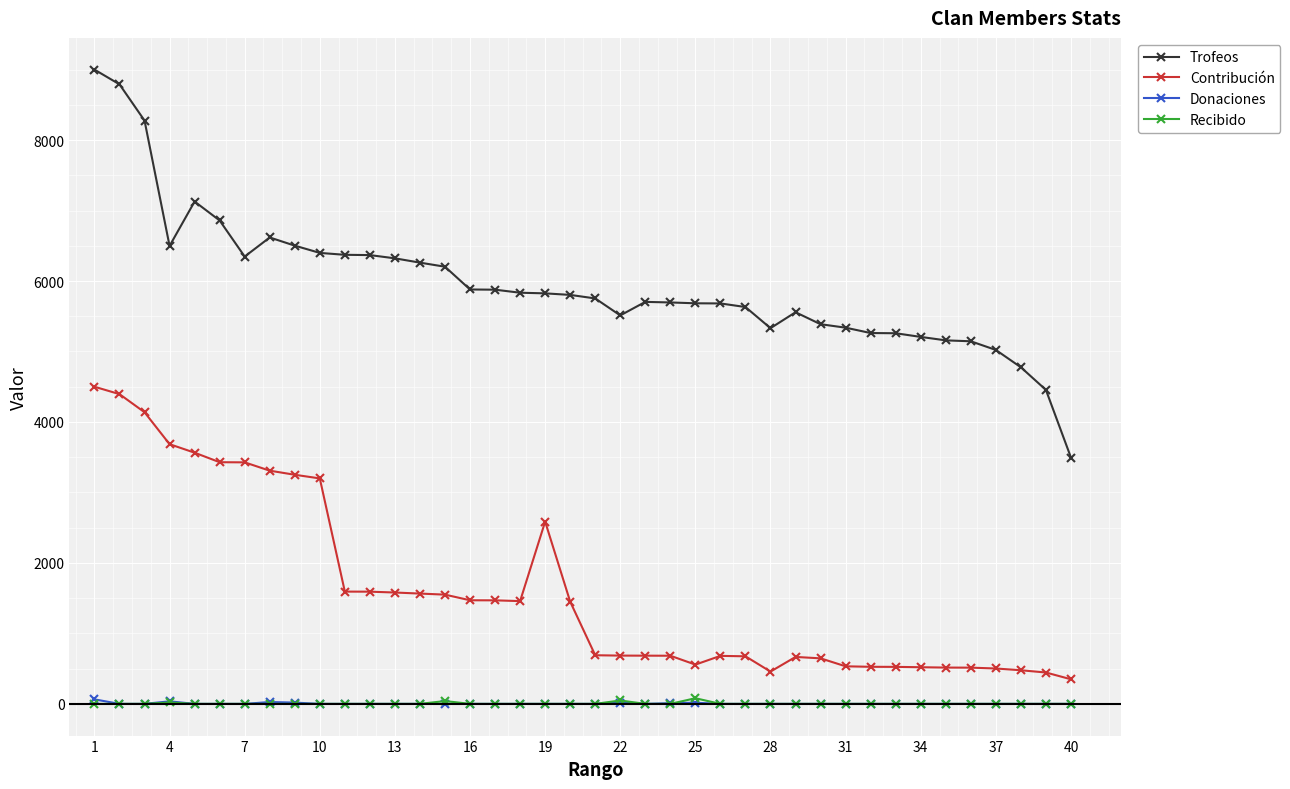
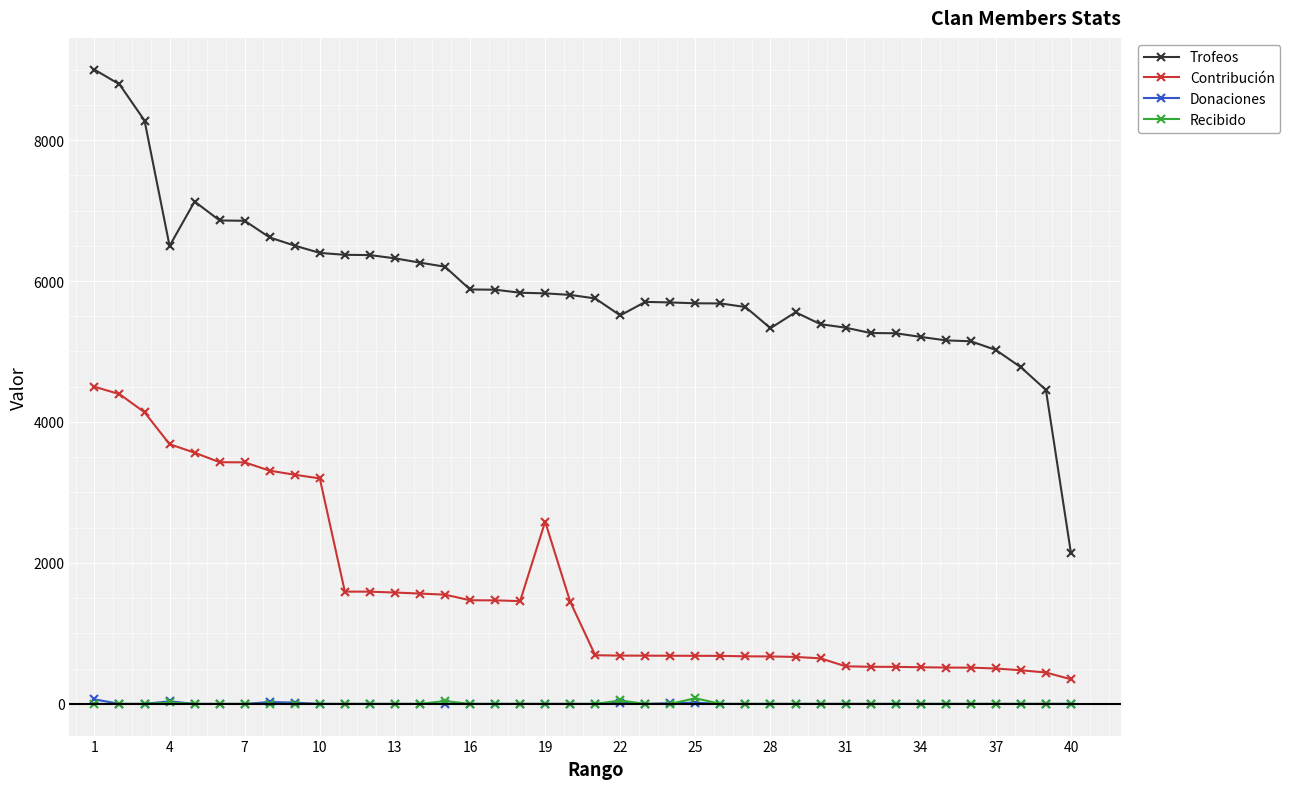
  {
    "Trofeos": {
      "1": 9000,
      "4": 6500,
-     "7": 6300,
+     "7": 6900,
      "10": 6400,
      "13": 6300,
      "16": 5900,
      "19": 5800,
      "22": 5500,
      "25": 5700,
      "28": 5300,
      "31": 5300,
      "34": 5200,
      "37": 5000,
-     "40": 3500
+     "40": 2100
    },
    "Contribución": {
      "1": 4500,
      "4": 3700,
      "7": 3400,
      "10": 3200,
      "13": 1600,
      "16": 1500,
      "19": 2600,
      "22": 700,
-     "25": 600,
-     "28": 500,
+     "25": 700,
+     "28": 700,
      "31": 500,
      "34": 500,
      "37": 500,
      "40": 300
    },
    "Donaciones": {
      "1": 100,
      "25": 0
    },
    "Recibido": {
      "1": 0,
      "25": 100
    }
  }
